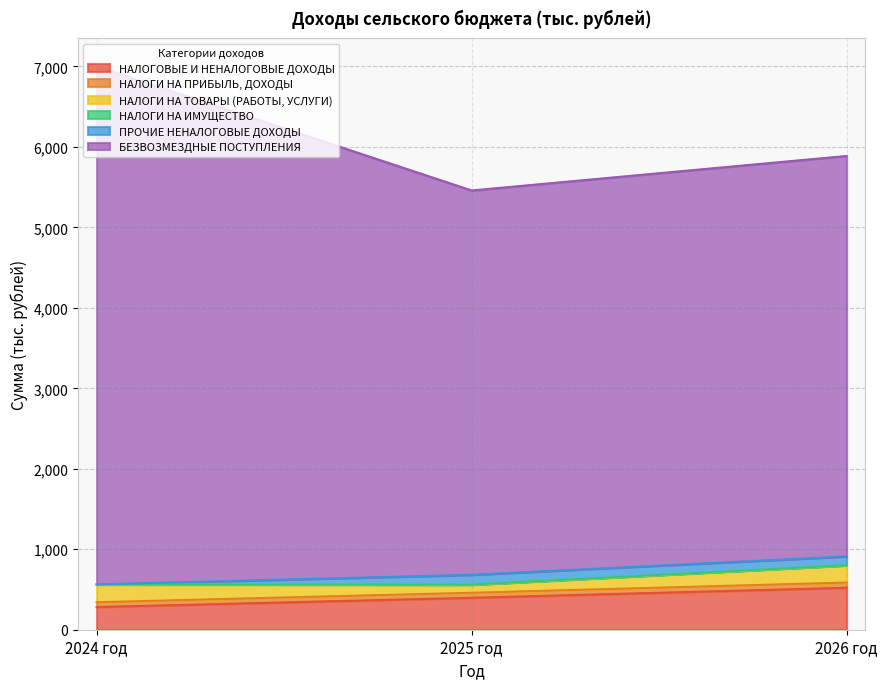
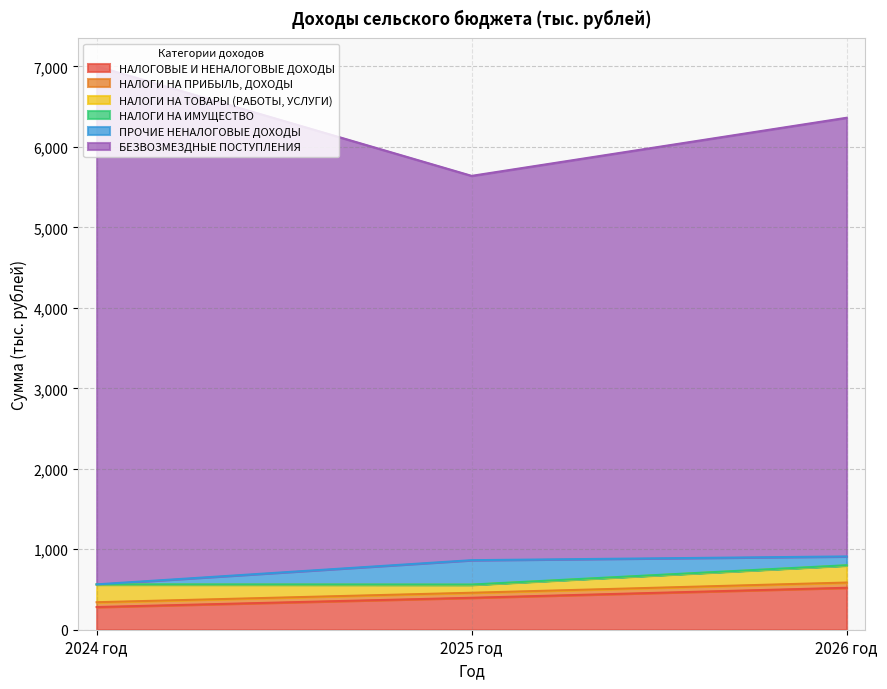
  {
    "ПРОЧИЕ НЕНАЛОГОВЫЕ ДОХОДЫ": {
-     "2025 год": "100",
+     "2025 год": "300",
      "2026 год": "100"
    },
    "БЕЗВОЗМЕЗДНЫЕ ПОСТУПЛЕНИЯ": {
      "2025 год": "4,800",
-     "2026 год": "5,000"
+     "2026 год": "5,500"
    }
  }
